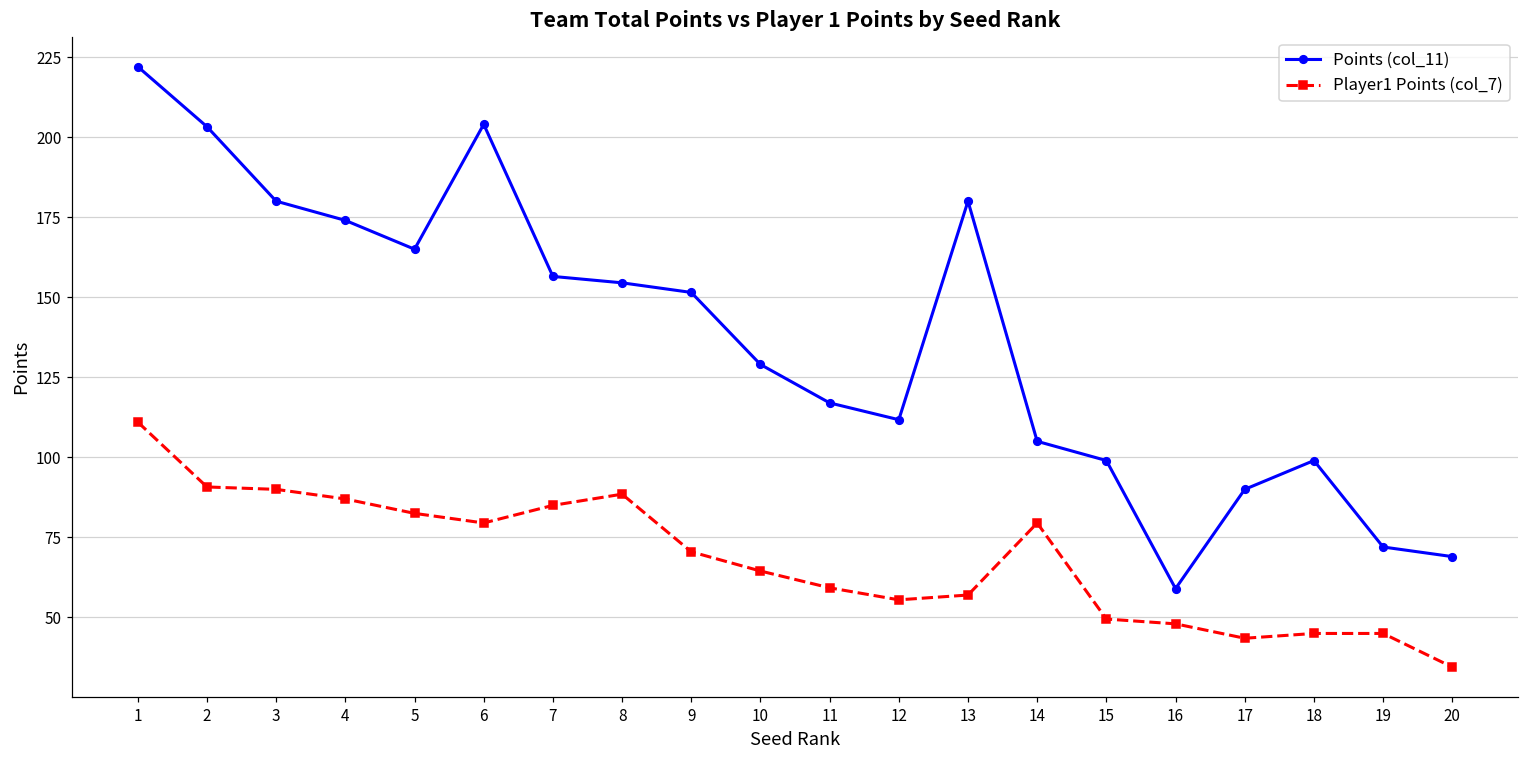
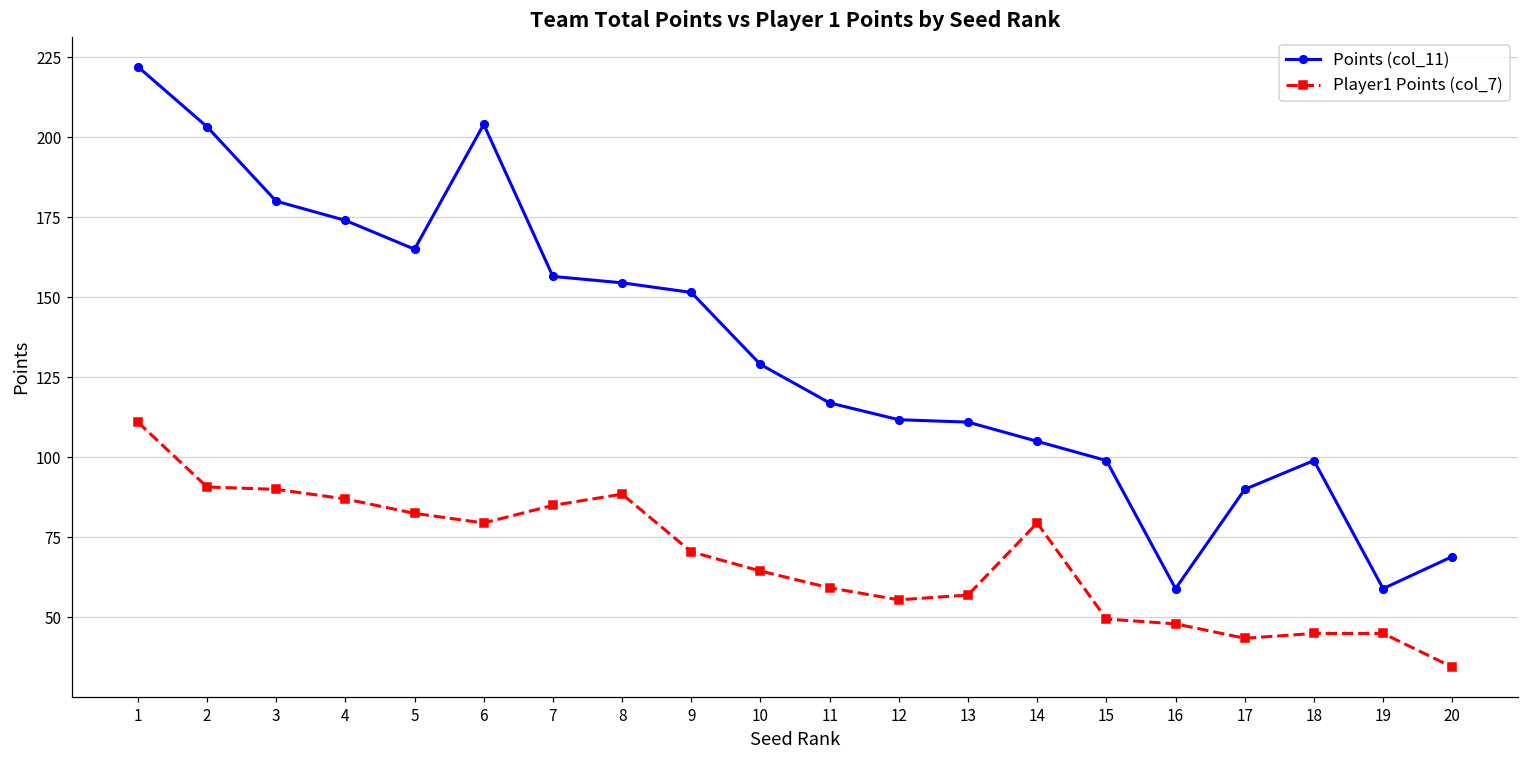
  {
    "Points (col_11)": {
      "1": 222,
      "2": 203,
      "3": 180,
      "4": 174,
      "5": 165,
      "6": 204,
      "7": 157,
      "8": 155,
      "9": 152,
      "10": 129,
      "11": 117,
      "12": 112,
-     "13": 180,
+     "13": 111,
      "14": 105,
      "15": 99,
      "16": 59,
      "17": 90,
      "18": 99,
-     "19": 72,
+     "19": 59,
      "20": 69
    },
    "Player1 Points (col_7)": {
      "1": 111,
      "2": 91,
      "3": 90,
      "4": 87,
      "5": 83,
      "6": 80,
      "7": 85,
      "8": 89,
      "9": 71,
      "10": 65,
      "11": 59,
      "12": 56,
      "13": 57,
      "14": 80,
      "15": 50,
      "16": 48,
      "17": 44,
      "18": 45,
      "19": 45,
      "20": 35
    }
  }
